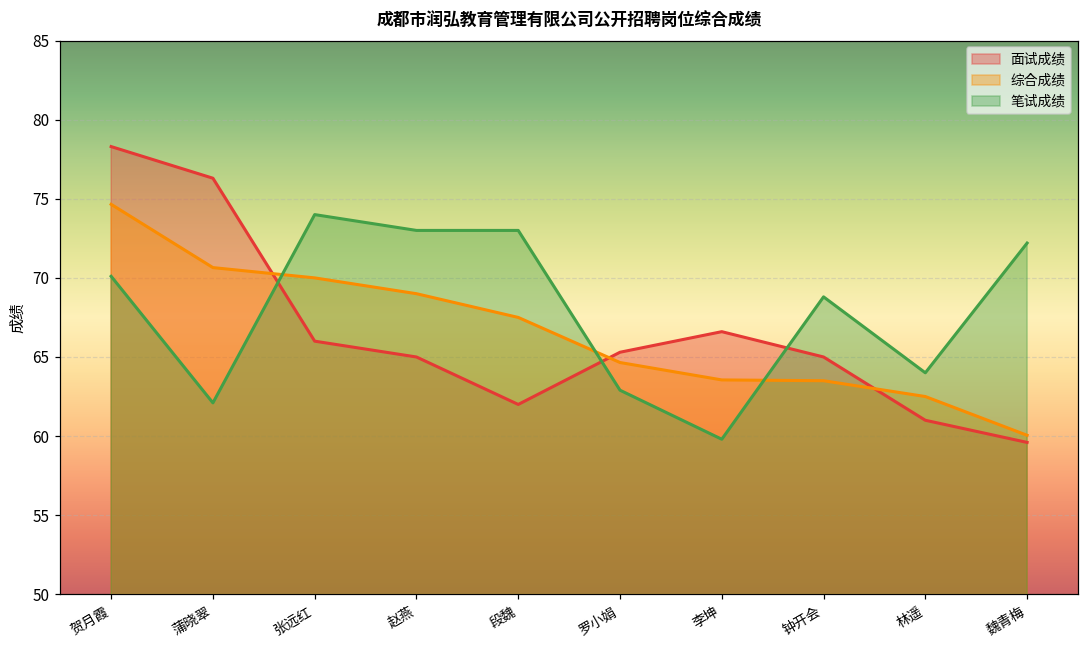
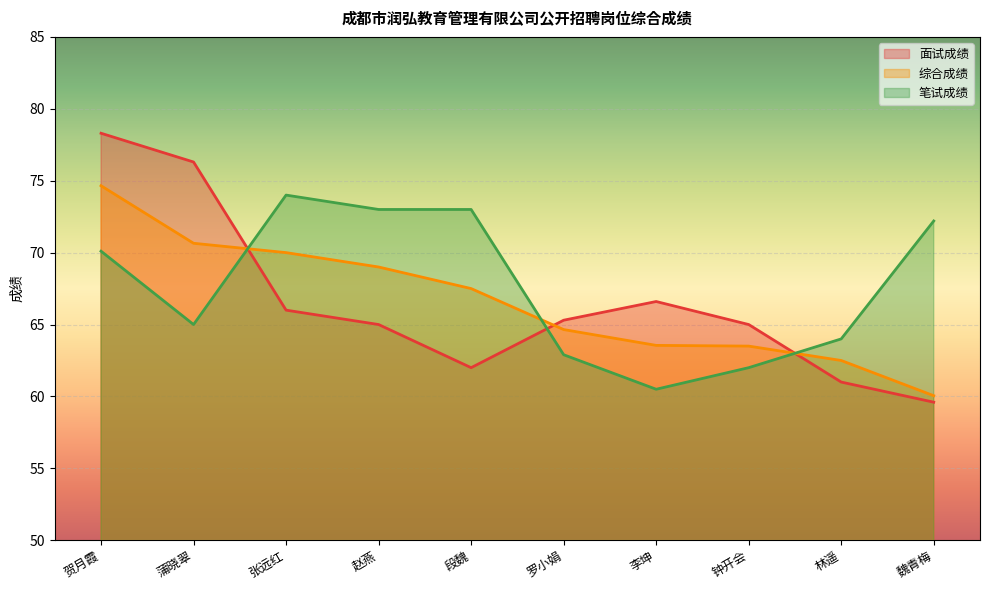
  {
    "笔试成绩": {
      "贺月霞": 70.1,
-     "蒲晓翠": 62.1,
+     "蒲晓翠": 65.0,
      "张远红": 74.0,
      "赵燕": 73.0,
      "段魏": 73.0,
      "罗小娟": 62.9,
-     "李坤": 59.8,
-     "钟开会": 68.8,
+     "李坤": 60.5,
+     "钟开会": 62.0,
      "林遥": 64.0,
      "魏青梅": 72.2
    }
  }
